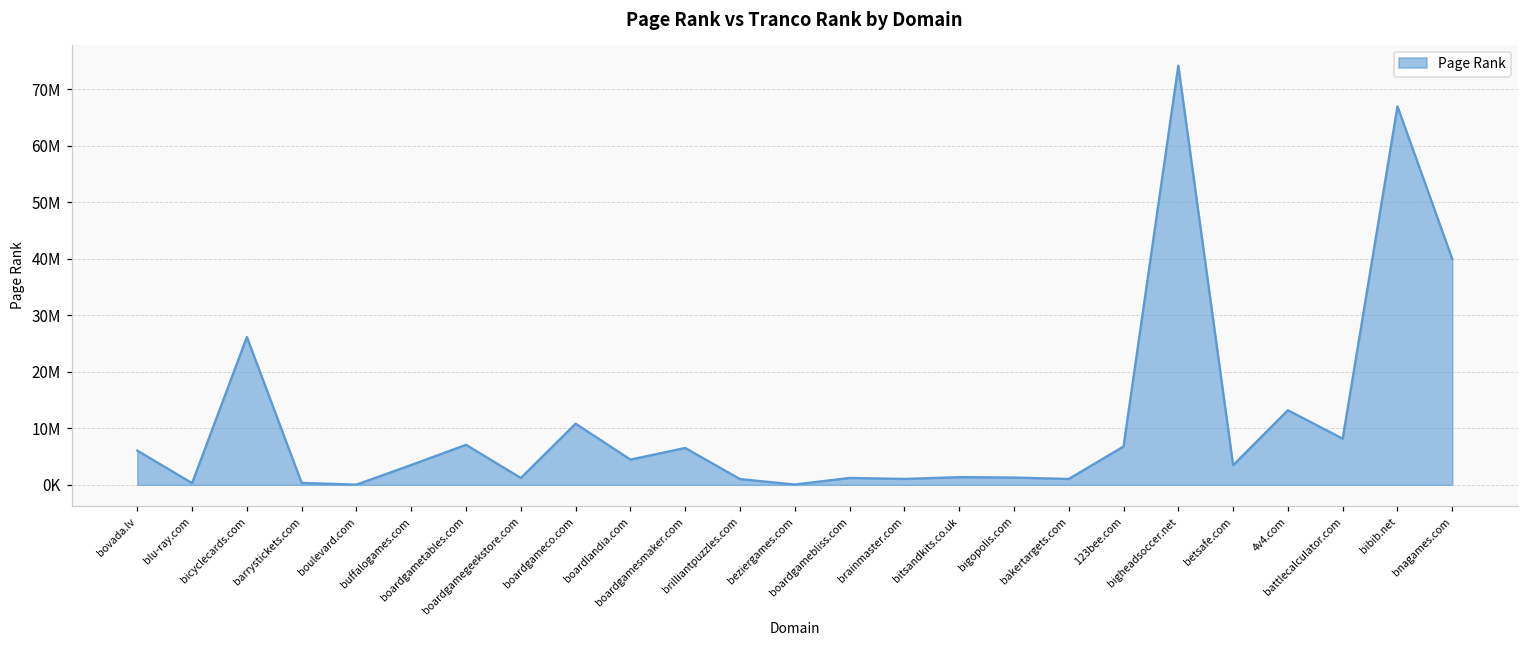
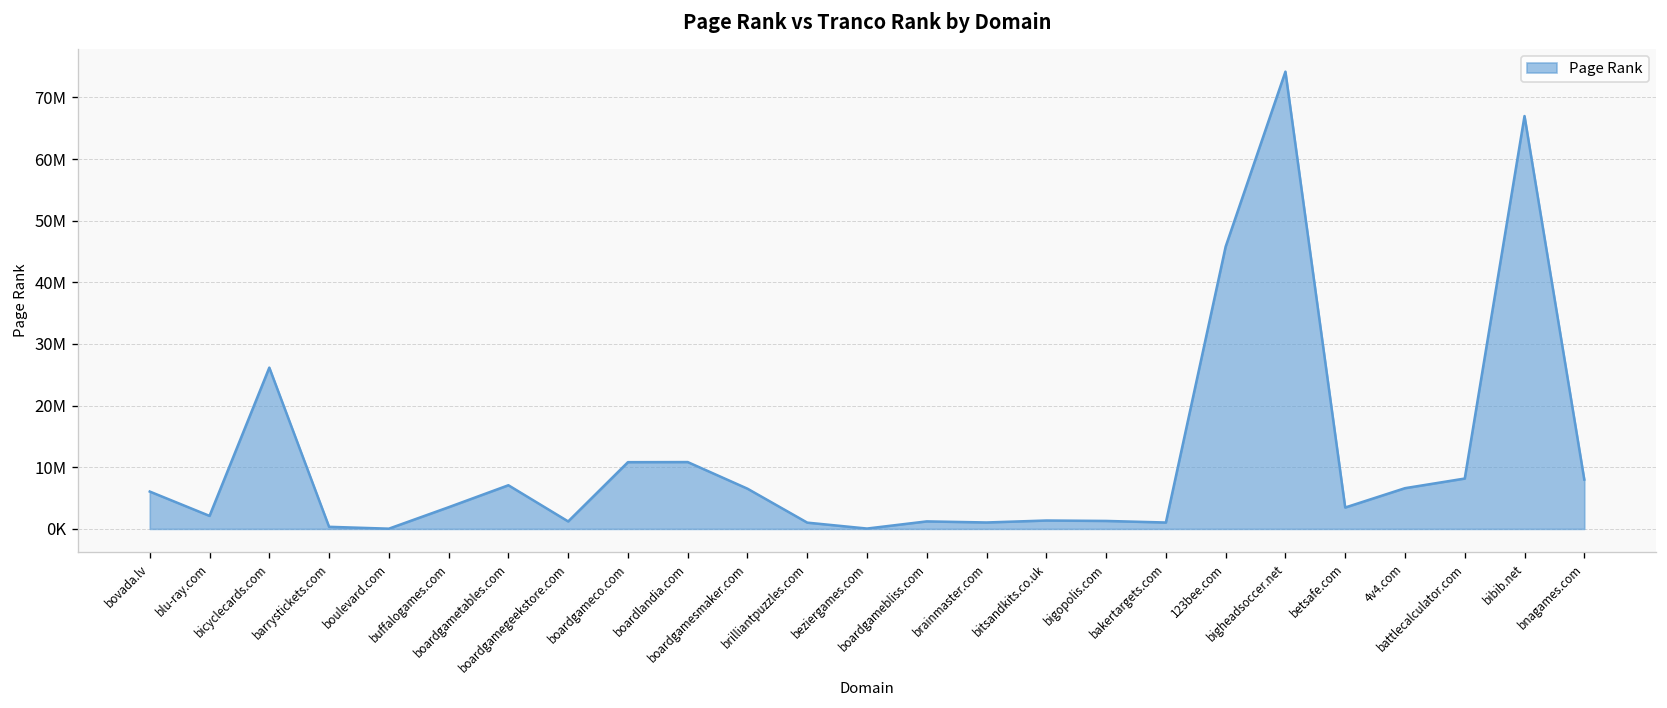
  {
    "bovada.lv": 6000000,
-   "blu-ray.com": 0,
+   "blu-ray.com": 2000000,
    "bicyclecards.com": 26000000,
    "barrystickets.com": 0,
    "boulevard.com": 0,
    "buffalogames.com": 4000000,
    "boardgametables.com": 7000000,
    "boardgamegeekstore.com": 1000000,
    "boardgameco.com": 11000000,
-   "boardlandia.com": 4000000,
+   "boardlandia.com": 11000000,
    "boardgamesmaker.com": 7000000,
    "brilliantpuzzles.com": 1000000,
    "beziergames.com": 0,
    "boardgamebliss.com": 1000000,
    "brainmaster.com": 1000000,
    "bitsandkits.co.uk": 1000000,
    "bigopolis.com": 1000000,
    "bakertargets.com": 1000000,
-   "123bee.com": 7000000,
+   "123bee.com": 46000000,
    "bigheadsoccer.net": 74000000,
    "betsafe.com": 3000000,
-   "4v4.com": 13000000,
+   "4v4.com": 7000000,
    "battlecalculator.com": 8000000,
    "bibib.net": 67000000,
-   "bnagames.com": 40000000
+   "bnagames.com": 8000000
  }
